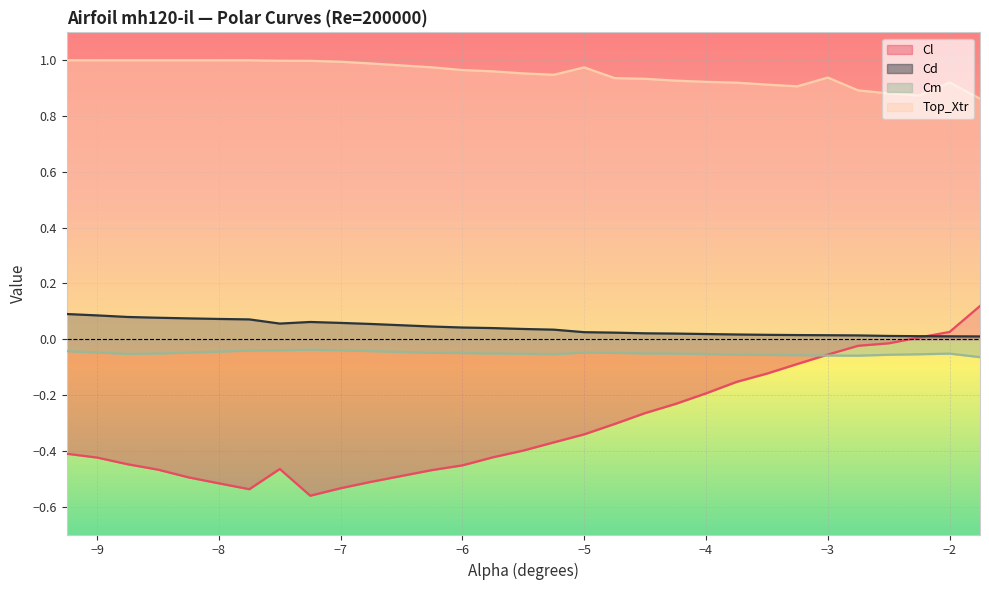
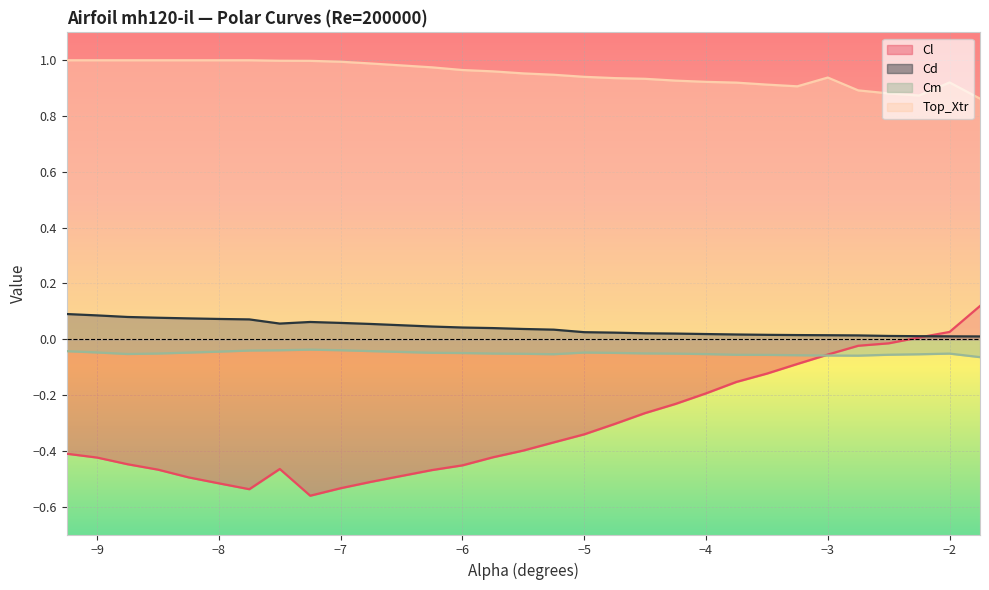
  {
    "Top_Xtr": {
      "−9": 1.00,
      "−8": 1.00,
      "−7": 0.99,
      "−6": 0.97,
-     "−5": 0.97,
+     "−5": 0.94,
      "−4": 0.92,
      "−3": 0.94
    }
  }
